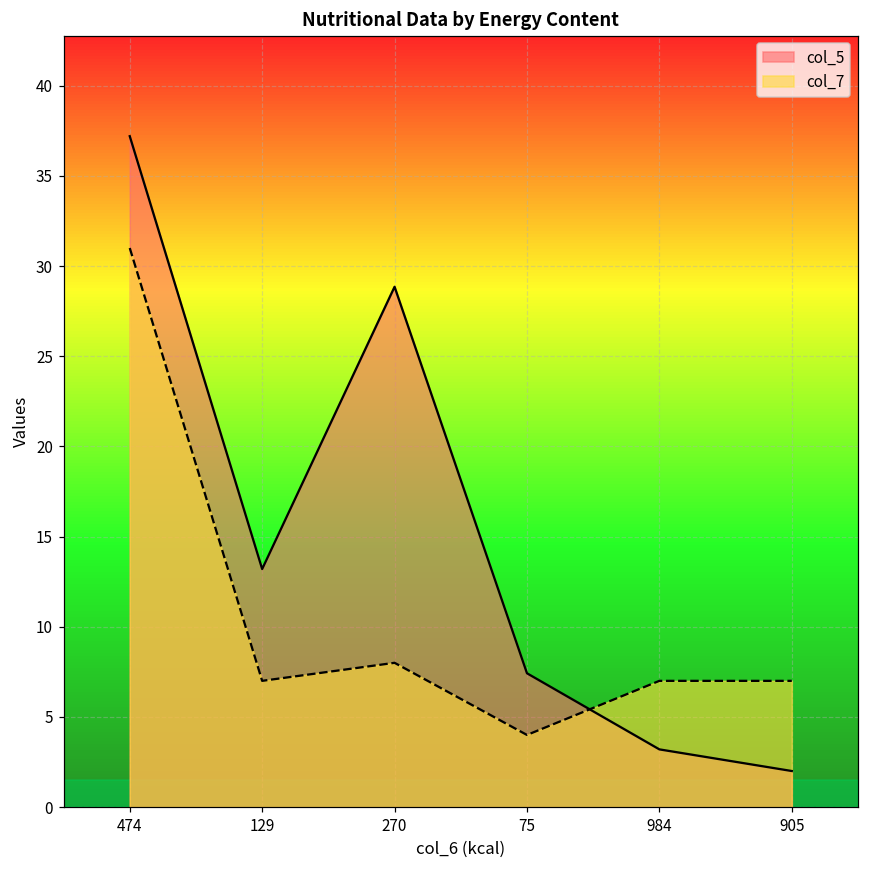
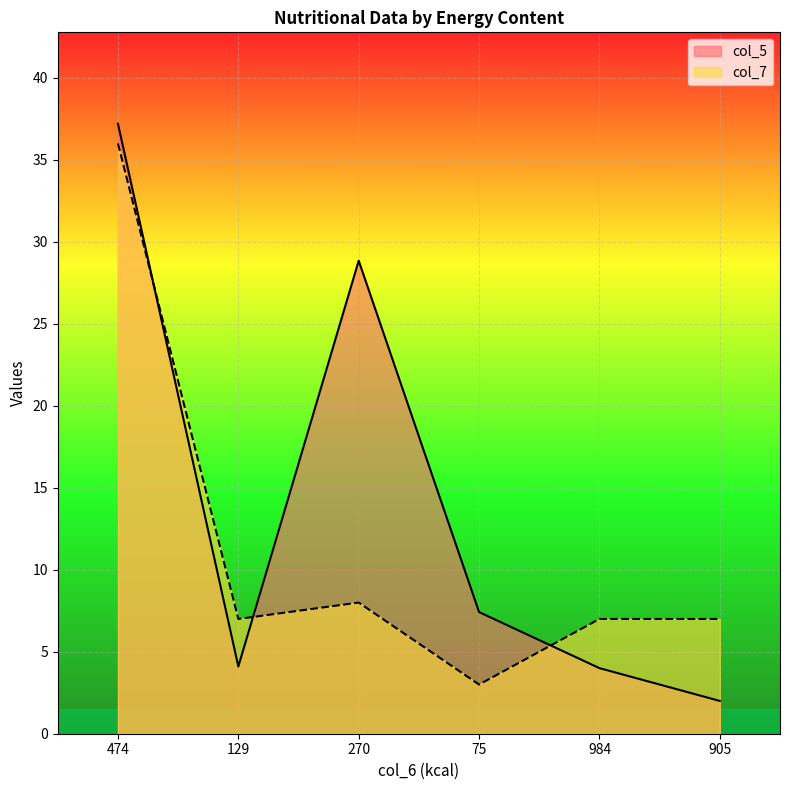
  {
    "col_5": {
      "474": 37.2,
-     "129": 13.2,
+     "129": 4.1,
      "270": 28.9,
      "75": 7.4,
-     "984": 3.2,
+     "984": 4.0,
      "905": 2.0
    },
    "col_7": {
-     "474": 31,
+     "474": 36,
      "129": 7,
      "270": 8,
-     "75": 4,
+     "75": 3,
      "984": 7,
      "905": 7
    }
  }
